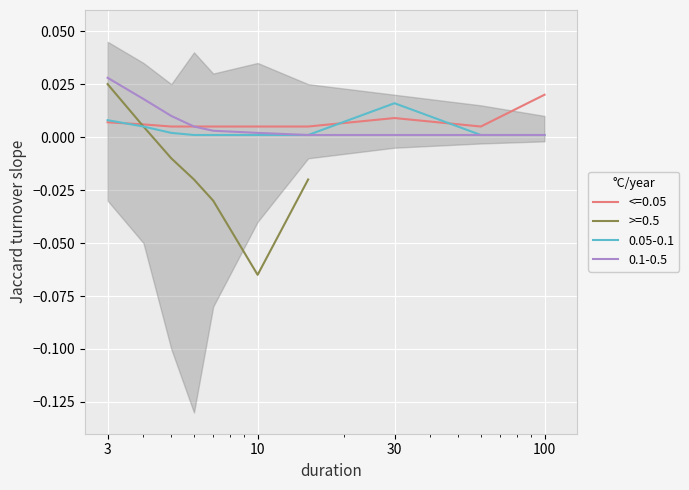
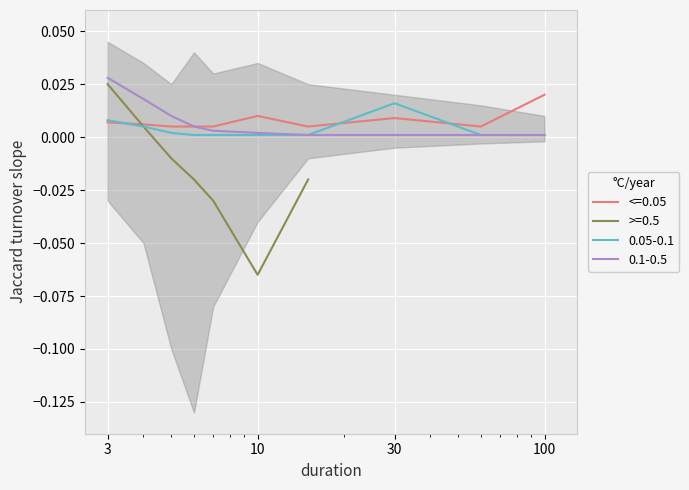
  {
    "<=0.05": {
-     "10": 0.005,
+     "10": 0.010,
      "30": 0.009,
      "100": 0.020
    },
    "0.05-0.1": {
      "30": 0.016
    },
    "0.1-0.5": {
      "3": 0.028,
      "30": 0.001
    }
  }
